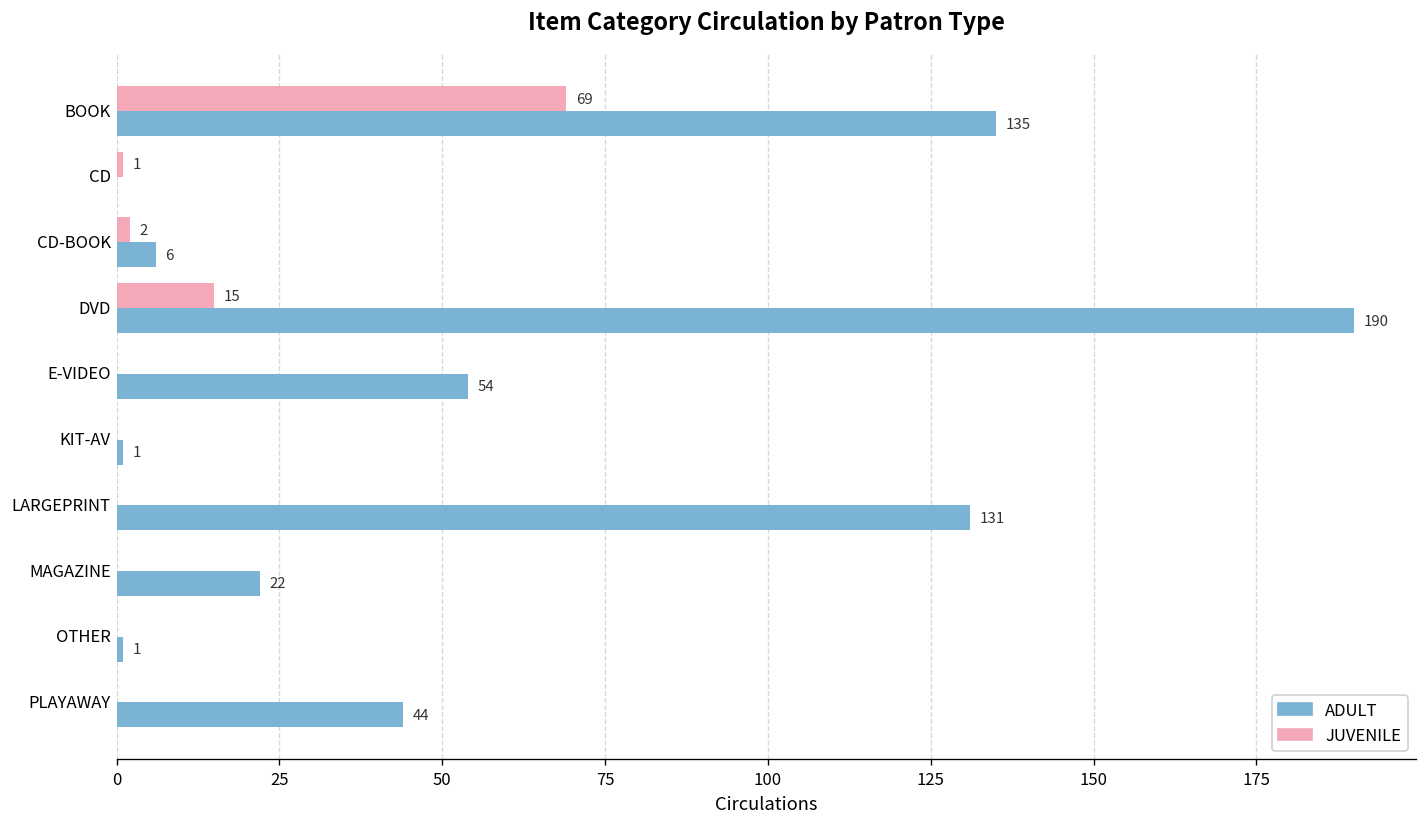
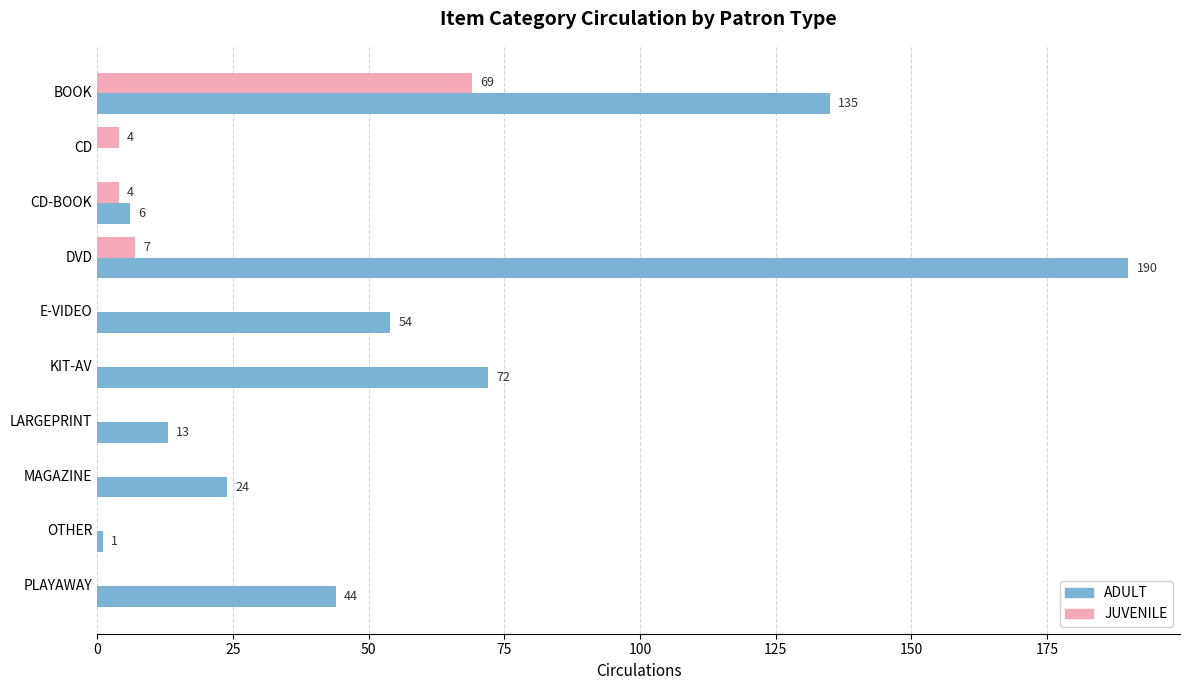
  {
    "ADULT": {
      "BOOK": 135,
      "CD-BOOK": 6,
      "DVD": 190,
      "E-VIDEO": 54,
-     "KIT-AV": 1,
-     "LARGEPRINT": 131,
-     "MAGAZINE": 22,
+     "KIT-AV": 72,
+     "LARGEPRINT": 13,
+     "MAGAZINE": 24,
      "OTHER": 1,
      "PLAYAWAY": 44
    },
    "JUVENILE": {
      "BOOK": 69,
-     "CD": 1,
-     "CD-BOOK": 2,
-     "DVD": 15
+     "CD": 4,
+     "CD-BOOK": 4,
+     "DVD": 7
    }
  }
